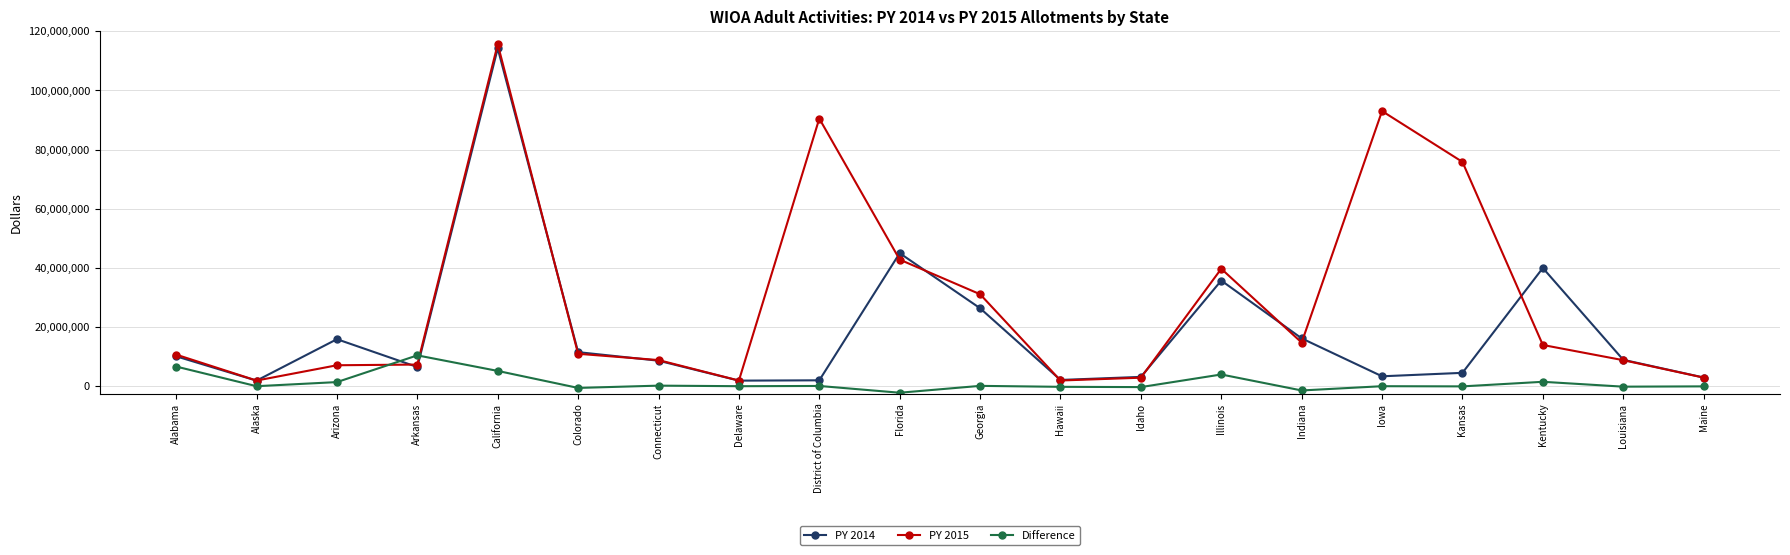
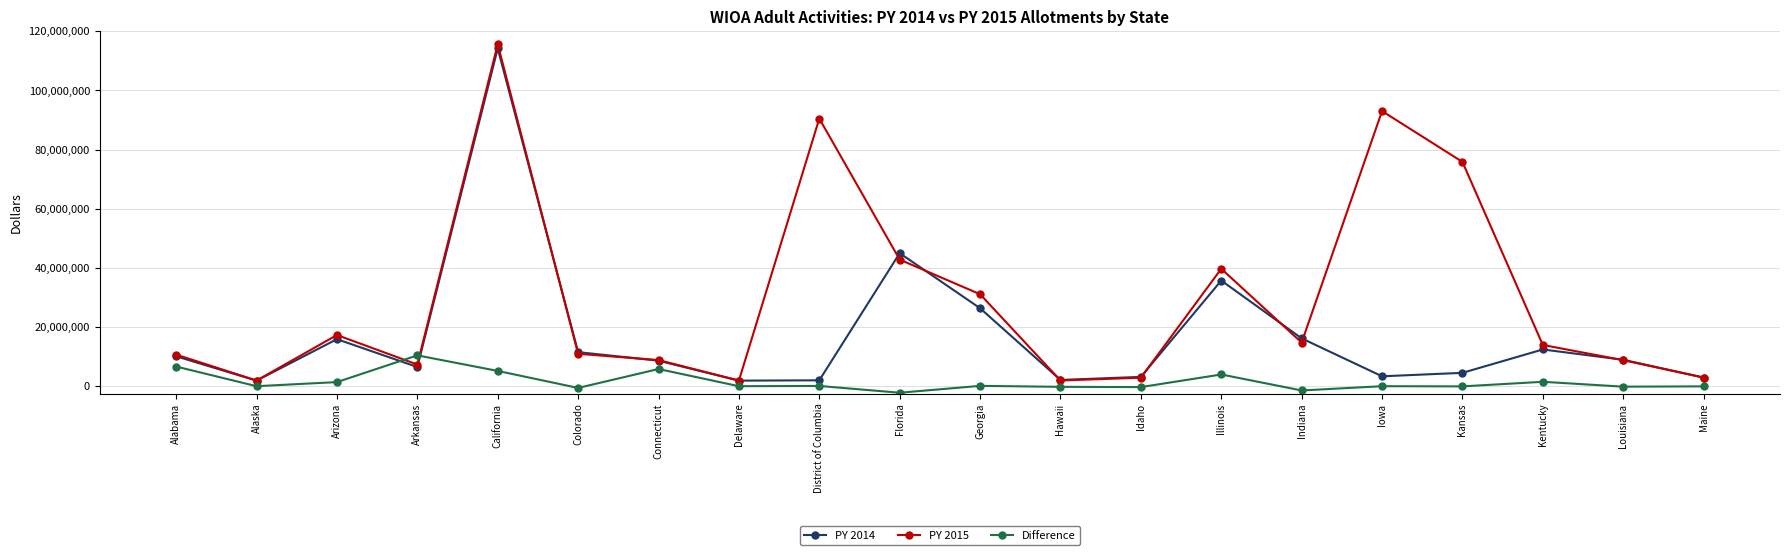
  {
    "PY 2014": {
      "Arizona": "16,000,000",
      "California": "114,000,000",
      "District of Columbia": "2,000,000",
      "Florida": "45,000,000",
      "Georgia": "26,000,000",
      "Illinois": "36,000,000",
      "Indiana": "16,000,000",
      "Iowa": "3,000,000",
      "Kansas": "5,000,000",
-     "Kentucky": "40,000,000"
+     "Kentucky": "12,000,000"
    },
    "PY 2015": {
-     "Arizona": "7,000,000",
+     "Arizona": "17,000,000",
      "California": "116,000,000",
      "District of Columbia": "90,000,000",
      "Florida": "43,000,000",
      "Georgia": "31,000,000",
      "Illinois": "40,000,000",
      "Indiana": "15,000,000",
      "Iowa": "93,000,000",
      "Kansas": "76,000,000",
      "Kentucky": "14,000,000"
    },
    "Difference": {
      "Alabama": "7,000,000",
      "Alaska": "0",
      "Arizona": "1,000,000",
      "Arkansas": "10,000,000",
      "California": "5,000,000",
      "Colorado": "-1,000,000",
-     "Connecticut": "0",
+     "Connecticut": "6,000,000",
      "Delaware": "0",
      "District of Columbia": "0",
      "Florida": "-2,000,000",
      "Georgia": "0",
      "Hawaii": "0",
      "Idaho": "0",
      "Illinois": "4,000,000",
      "Indiana": "-1,000,000",
      "Iowa": "0",
      "Kansas": "0",
      "Kentucky": "2,000,000",
      "Louisiana": "0",
      "Maine": "0"
    }
  }
